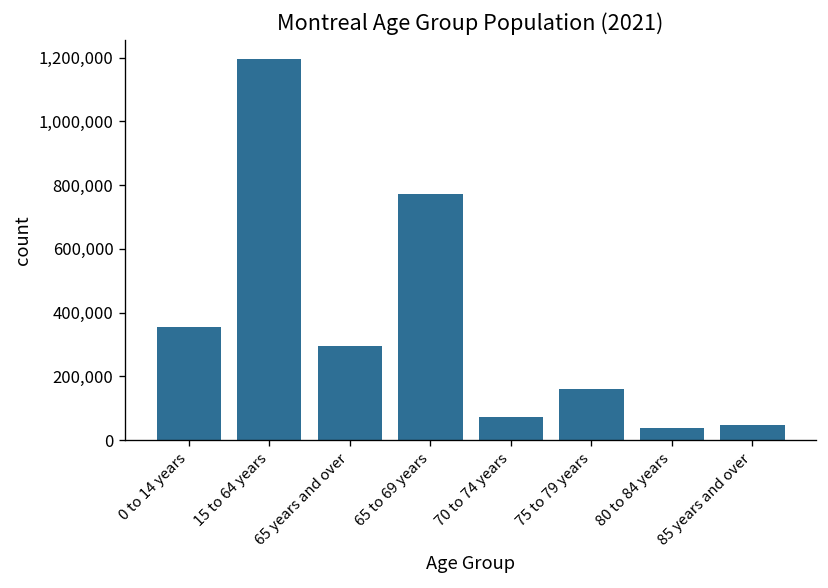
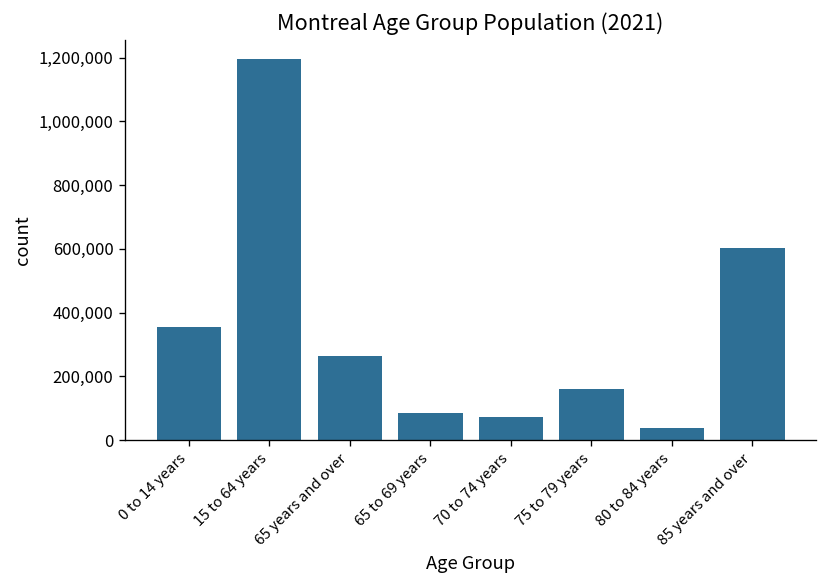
  {
    "0 to 14 years": "360,000",
    "15 to 64 years": "1,200,000",
-   "65 years and over": "300,000",
-   "65 to 69 years": "770,000",
+   "65 years and over": "260,000",
+   "65 to 69 years": "90,000",
    "70 to 74 years": "70,000",
    "75 to 79 years": "160,000",
    "80 to 84 years": "40,000",
-   "85 years and over": "50,000"
+   "85 years and over": "600,000"
  }
